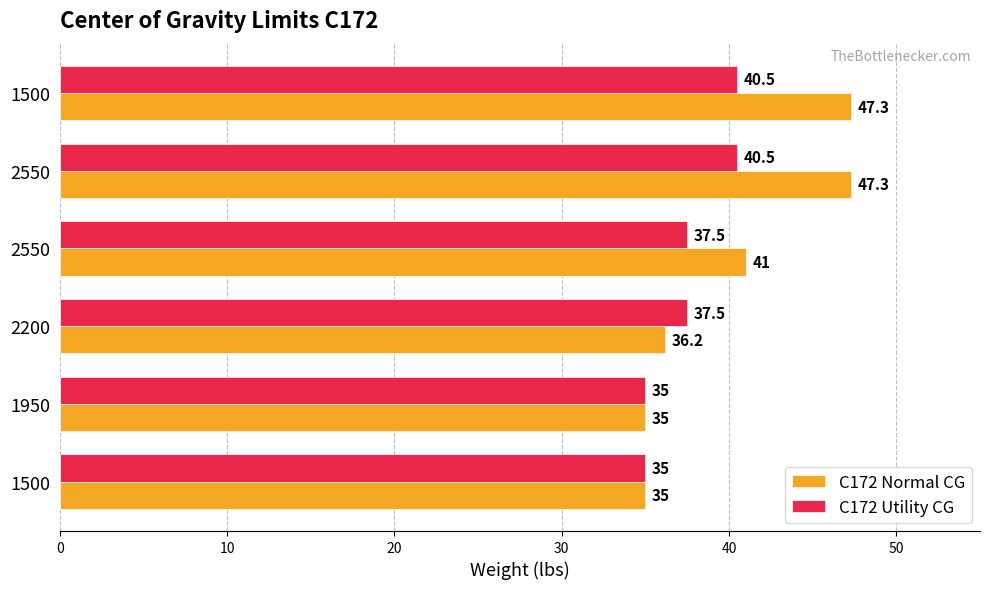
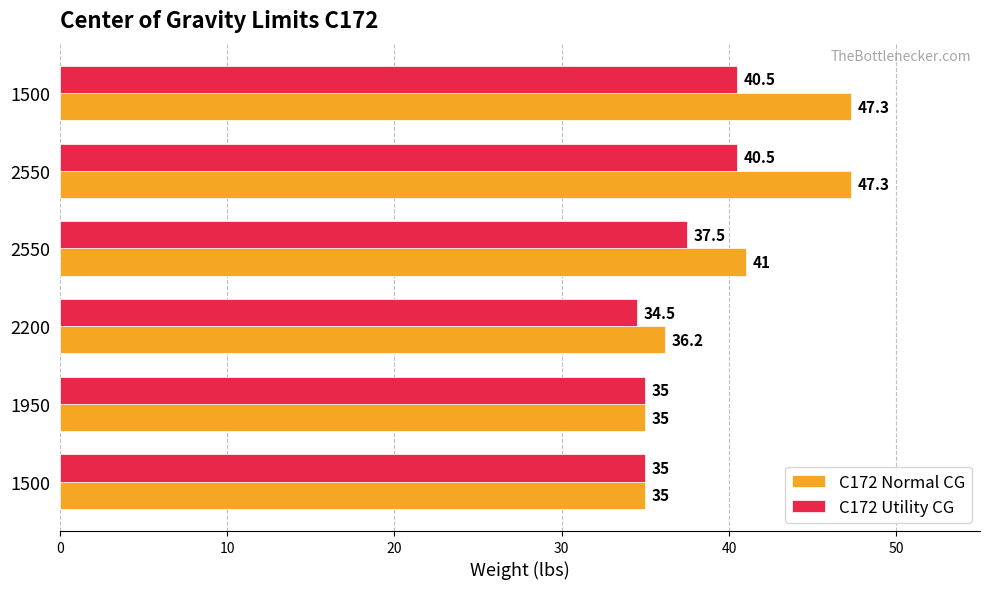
  {
    "C172 Normal CG": {
      "2200": 36.2,
      "1950": 35
    },
    "C172 Utility CG": {
-     "2200": 37.5,
+     "2200": 34.5,
      "1950": 35
    }
  }
